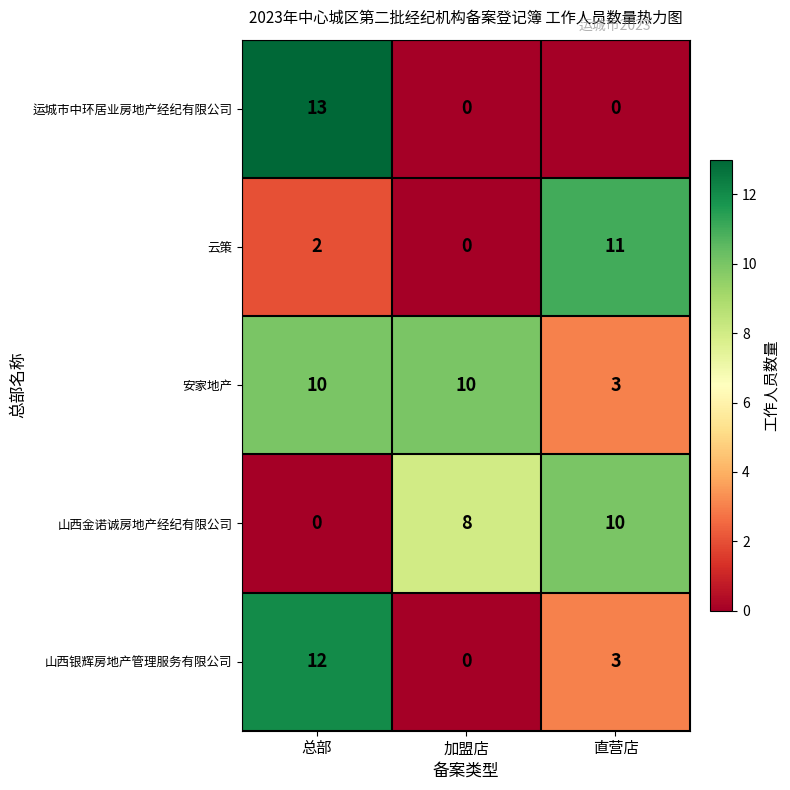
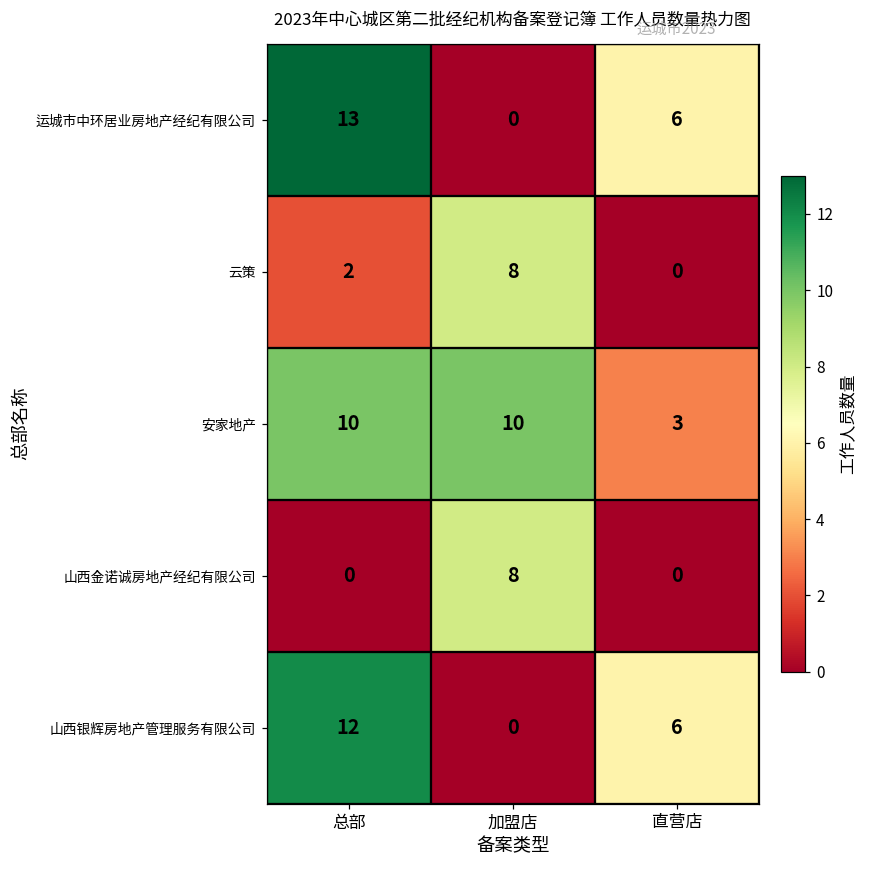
  {
    "运城市中环居业房地产经纪有限公司": {
      "总部": 13,
      "加盟店": 0,
-     "直营店": 0
+     "直营店": 6
    },
    "云策": {
      "总部": 2,
-     "加盟店": 0,
-     "直营店": 11
+     "加盟店": 8,
+     "直营店": 0
    },
    "安家地产": {
      "总部": 10,
      "加盟店": 10,
      "直营店": 3
    },
    "山西金诺诚房地产经纪有限公司": {
      "总部": 0,
      "加盟店": 8,
-     "直营店": 10
+     "直营店": 0
    },
    "山西银辉房地产管理服务有限公司": {
      "总部": 12,
      "加盟店": 0,
-     "直营店": 3
+     "直营店": 6
    }
  }
